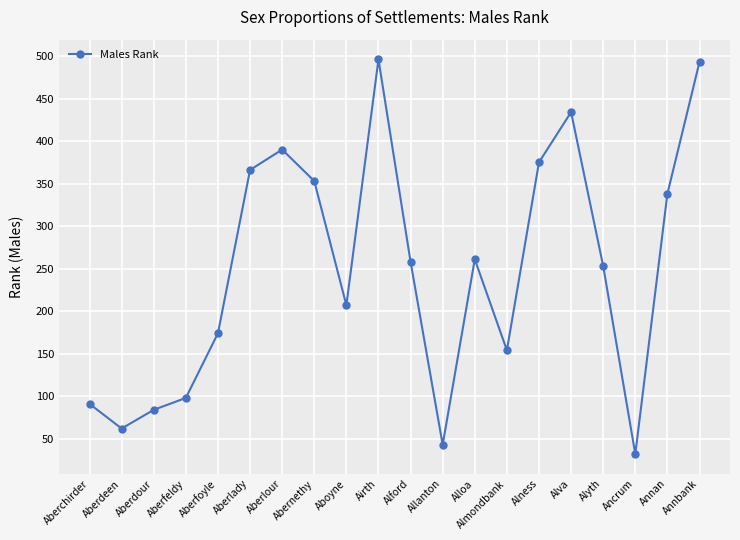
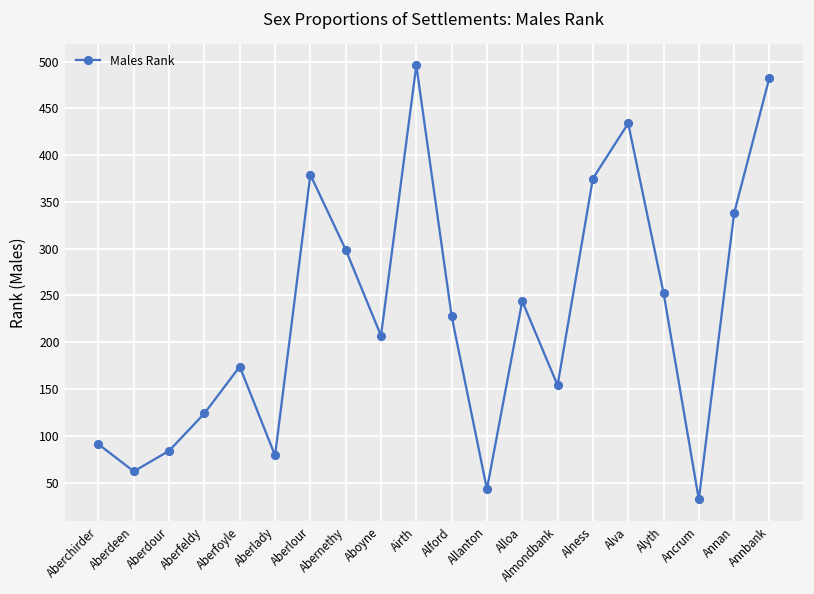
  {
    "Aberchirder": 90,
    "Aberdeen": 60,
    "Aberdour": 80,
-   "Aberfeldy": 100,
+   "Aberfeldy": 120,
    "Aberfoyle": 170,
-   "Aberlady": 370,
-   "Aberlour": 390,
-   "Abernethy": 350,
+   "Aberlady": 80,
+   "Aberlour": 380,
+   "Abernethy": 300,
    "Aboyne": 210,
    "Airth": 500,
-   "Alford": 260,
+   "Alford": 230,
    "Allanton": 40,
-   "Alloa": 260,
+   "Alloa": 240,
    "Almondbank": 150,
    "Alness": 380,
    "Alva": 430,
    "Alyth": 250,
    "Ancrum": 30,
    "Annan": 340,
-   "Annbank": 490
+   "Annbank": 480
  }
